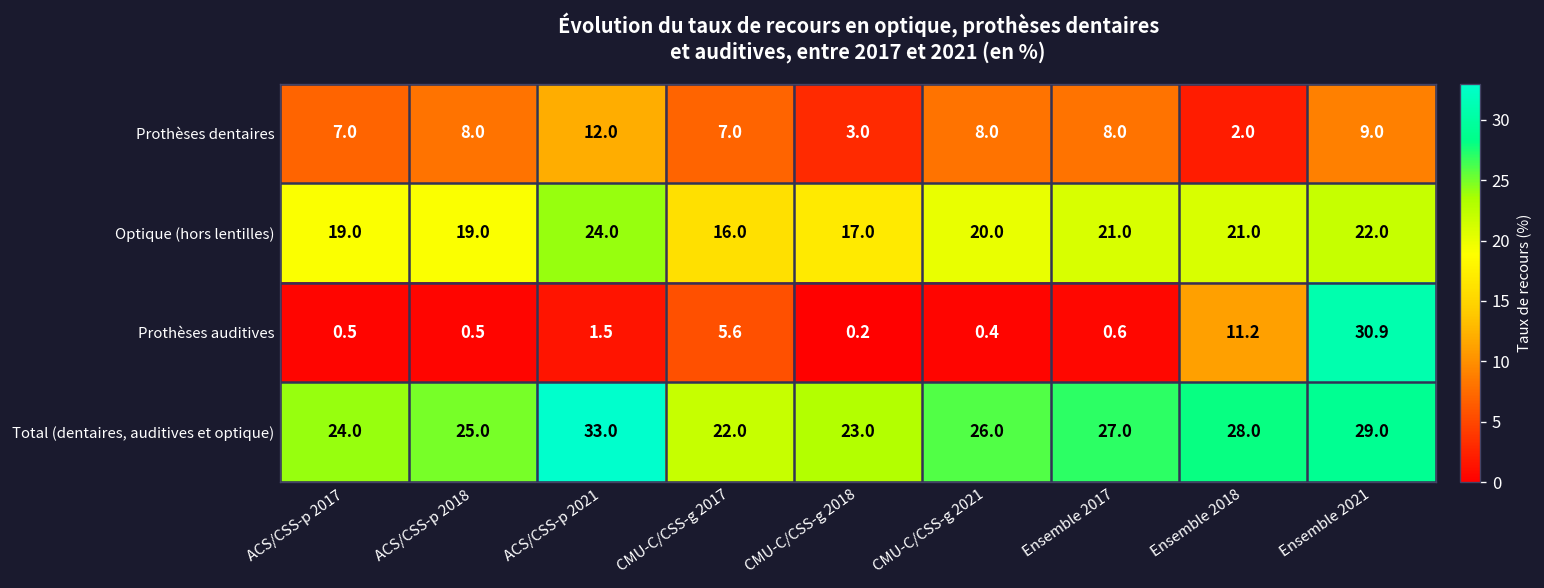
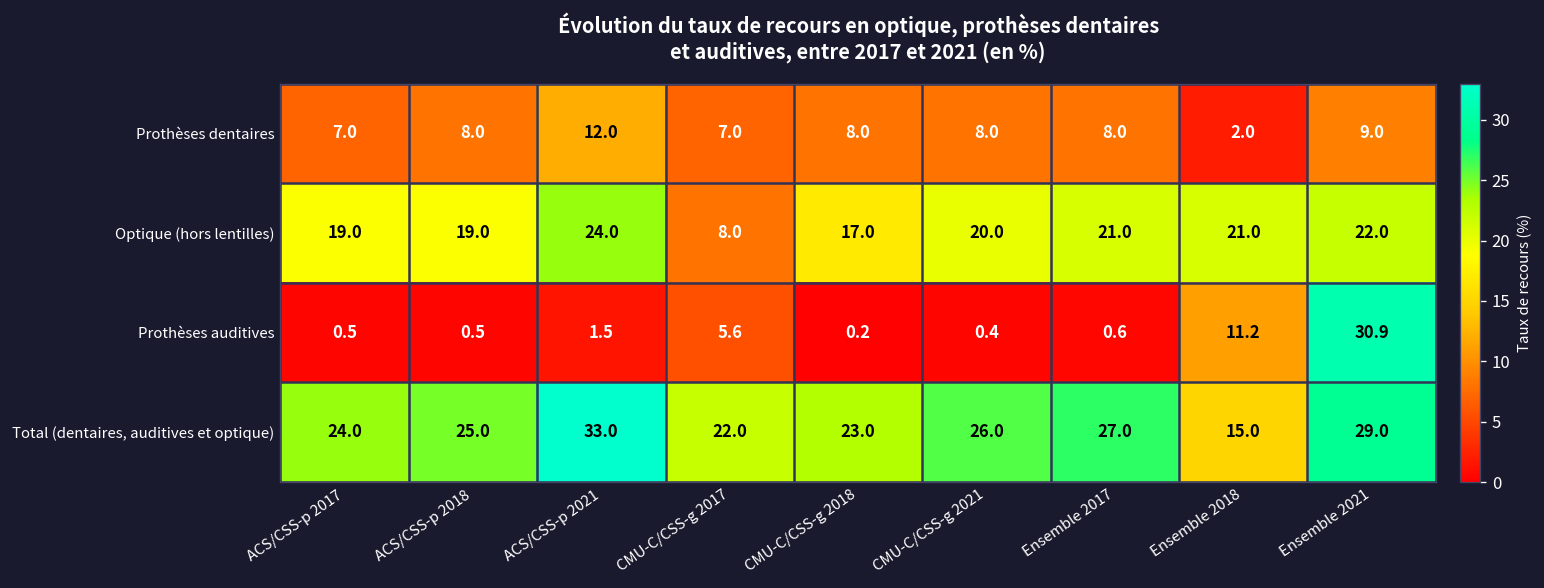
  {
    "Prothèses dentaires": {
      "ACS/CSS-p 2017": 7.0,
      "ACS/CSS-p 2018": 8.0,
      "ACS/CSS-p 2021": 12.0,
      "CMU-C/CSS-g 2017": 7.0,
-     "CMU-C/CSS-g 2018": 3.0,
+     "CMU-C/CSS-g 2018": 8.0,
      "CMU-C/CSS-g 2021": 8.0,
      "Ensemble 2017": 8.0,
      "Ensemble 2018": 2.0,
      "Ensemble 2021": 9.0
    },
    "Optique (hors lentilles)": {
      "ACS/CSS-p 2017": 19.0,
      "ACS/CSS-p 2018": 19.0,
      "ACS/CSS-p 2021": 24.0,
-     "CMU-C/CSS-g 2017": 16.0,
+     "CMU-C/CSS-g 2017": 8.0,
      "CMU-C/CSS-g 2018": 17.0,
      "CMU-C/CSS-g 2021": 20.0,
      "Ensemble 2017": 21.0,
      "Ensemble 2018": 21.0,
      "Ensemble 2021": 22.0
    },
    "Prothèses auditives": {
      "ACS/CSS-p 2017": 0.5,
      "ACS/CSS-p 2018": 0.5,
      "ACS/CSS-p 2021": 1.5,
      "CMU-C/CSS-g 2017": 5.6,
      "CMU-C/CSS-g 2018": 0.2,
      "CMU-C/CSS-g 2021": 0.4,
      "Ensemble 2017": 0.6,
      "Ensemble 2018": 11.2,
      "Ensemble 2021": 30.9
    },
    "Total (dentaires, auditives et optique)": {
      "ACS/CSS-p 2017": 24.0,
      "ACS/CSS-p 2018": 25.0,
      "ACS/CSS-p 2021": 33.0,
      "CMU-C/CSS-g 2017": 22.0,
      "CMU-C/CSS-g 2018": 23.0,
      "CMU-C/CSS-g 2021": 26.0,
      "Ensemble 2017": 27.0,
-     "Ensemble 2018": 28.0,
+     "Ensemble 2018": 15.0,
      "Ensemble 2021": 29.0
    }
  }
